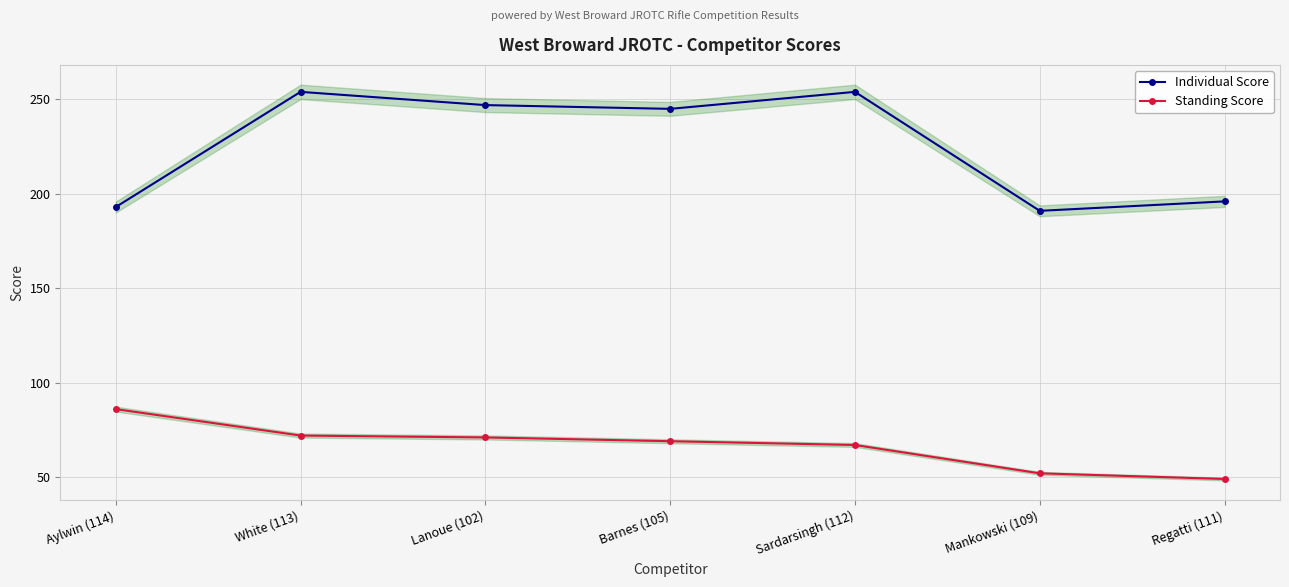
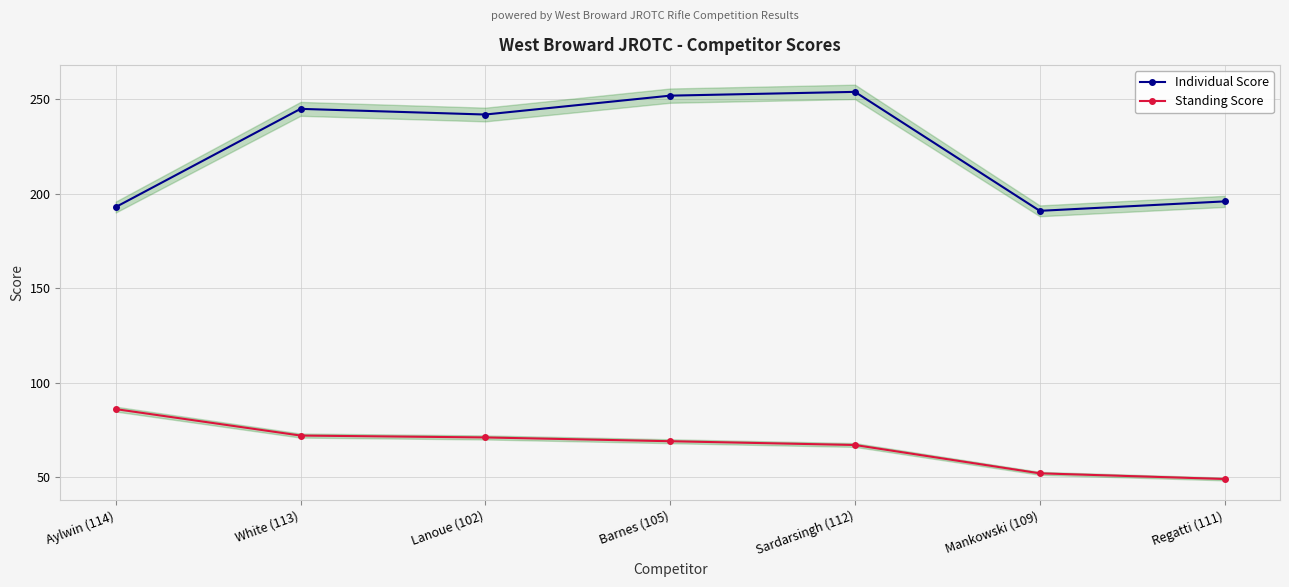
  {
    "Individual Score": {
      "Aylwin (114)": 193,
-     "White (113)": 254,
-     "Lanoue (102)": 247,
-     "Barnes (105)": 245,
+     "White (113)": 245,
+     "Lanoue (102)": 242,
+     "Barnes (105)": 252,
      "Sardarsingh (112)": 254,
      "Mankowski (109)": 191,
      "Regatti (111)": 196
    }
  }
